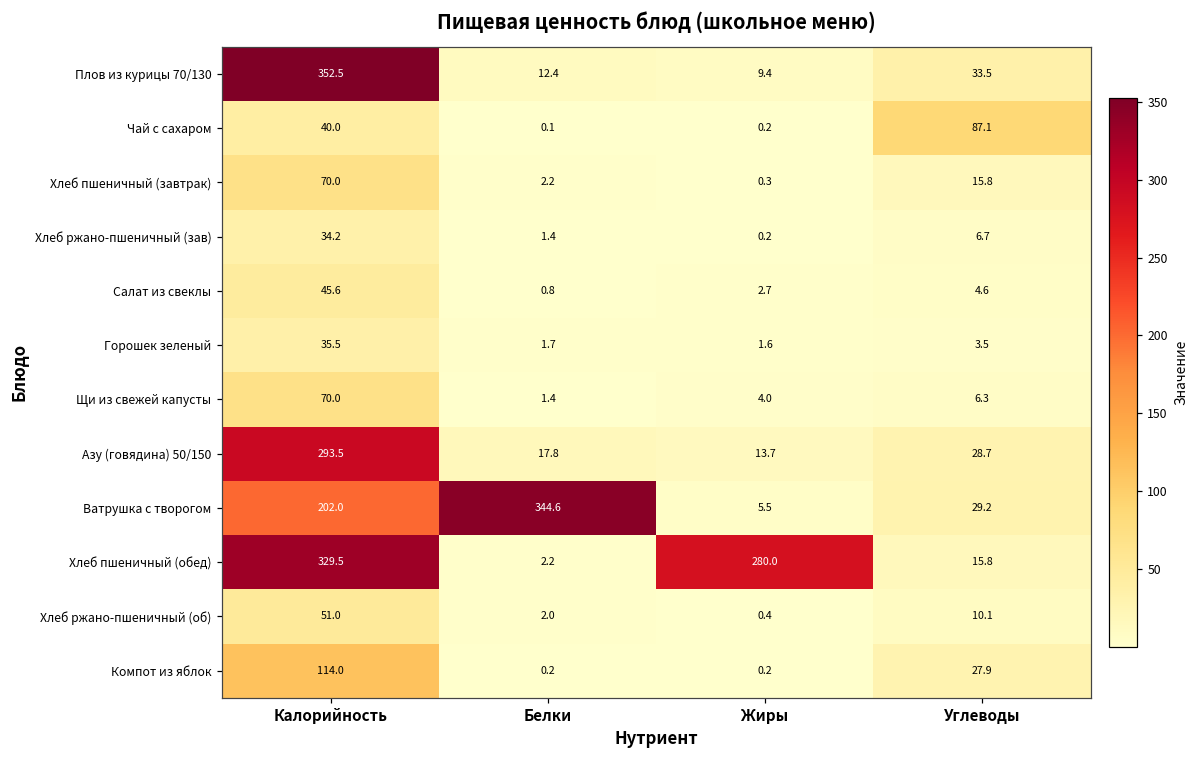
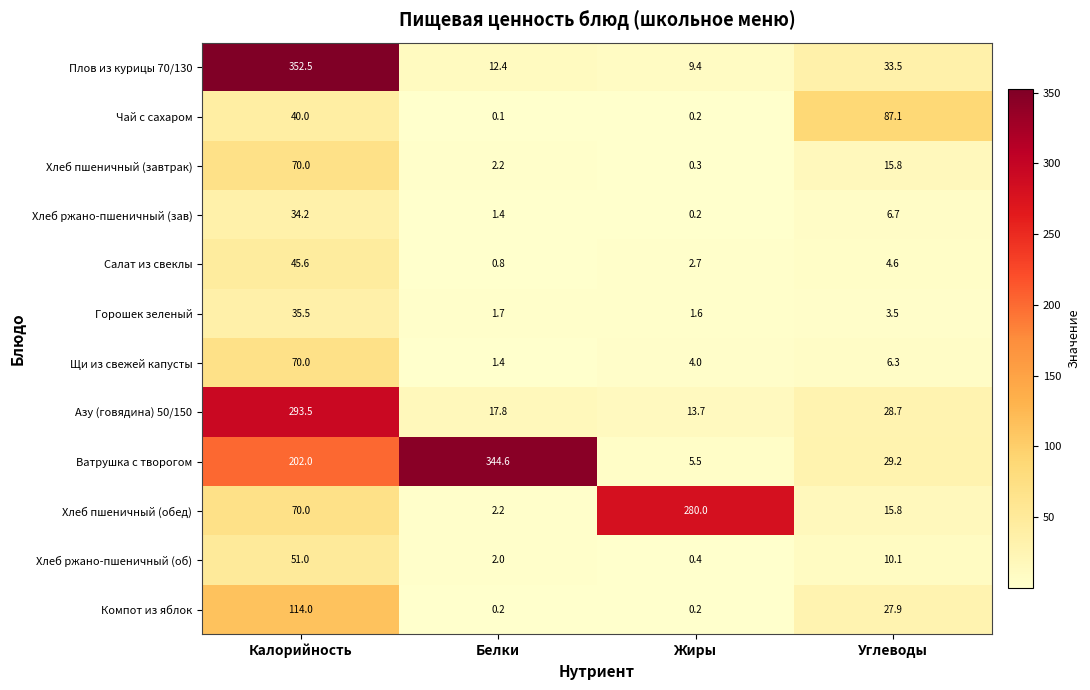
  {
    "Плов из курицы 70/130": {
      "Калорийность": 352.5,
      "Белки": 12.4,
      "Жиры": 9.4,
      "Углеводы": 33.5
    },
    "Чай с сахаром": {
      "Калорийность": 40.0,
      "Белки": 0.1,
      "Жиры": 0.2,
      "Углеводы": 87.1
    },
    "Хлеб пшеничный (завтрак)": {
      "Калорийность": 70.0,
      "Белки": 2.2,
      "Жиры": 0.3,
      "Углеводы": 15.8
    },
    "Хлеб ржано-пшеничный (зав)": {
      "Калорийность": 34.2,
      "Белки": 1.4,
      "Жиры": 0.2,
      "Углеводы": 6.7
    },
    "Салат из свеклы": {
      "Калорийность": 45.6,
      "Белки": 0.8,
      "Жиры": 2.7,
      "Углеводы": 4.6
    },
    "Горошек зеленый": {
      "Калорийность": 35.5,
      "Белки": 1.7,
      "Жиры": 1.6,
      "Углеводы": 3.5
    },
    "Щи из свежей капусты": {
      "Калорийность": 70.0,
      "Белки": 1.4,
      "Жиры": 4.0,
      "Углеводы": 6.3
    },
    "Азу (говядина) 50/150": {
      "Калорийность": 293.5,
      "Белки": 17.8,
      "Жиры": 13.7,
      "Углеводы": 28.7
    },
    "Ватрушка с творогом": {
      "Калорийность": 202.0,
      "Белки": 344.6,
      "Жиры": 5.5,
      "Углеводы": 29.2
    },
    "Хлеб пшеничный (обед)": {
-     "Калорийность": 329.5,
+     "Калорийность": 70.0,
      "Белки": 2.2,
      "Жиры": 280.0,
      "Углеводы": 15.8
    },
    "Хлеб ржано-пшеничный (об)": {
      "Калорийность": 51.0,
      "Белки": 2.0,
      "Жиры": 0.4,
      "Углеводы": 10.1
    },
    "Компот из яблок": {
      "Калорийность": 114.0,
      "Белки": 0.2,
      "Жиры": 0.2,
      "Углеводы": 27.9
    }
  }
